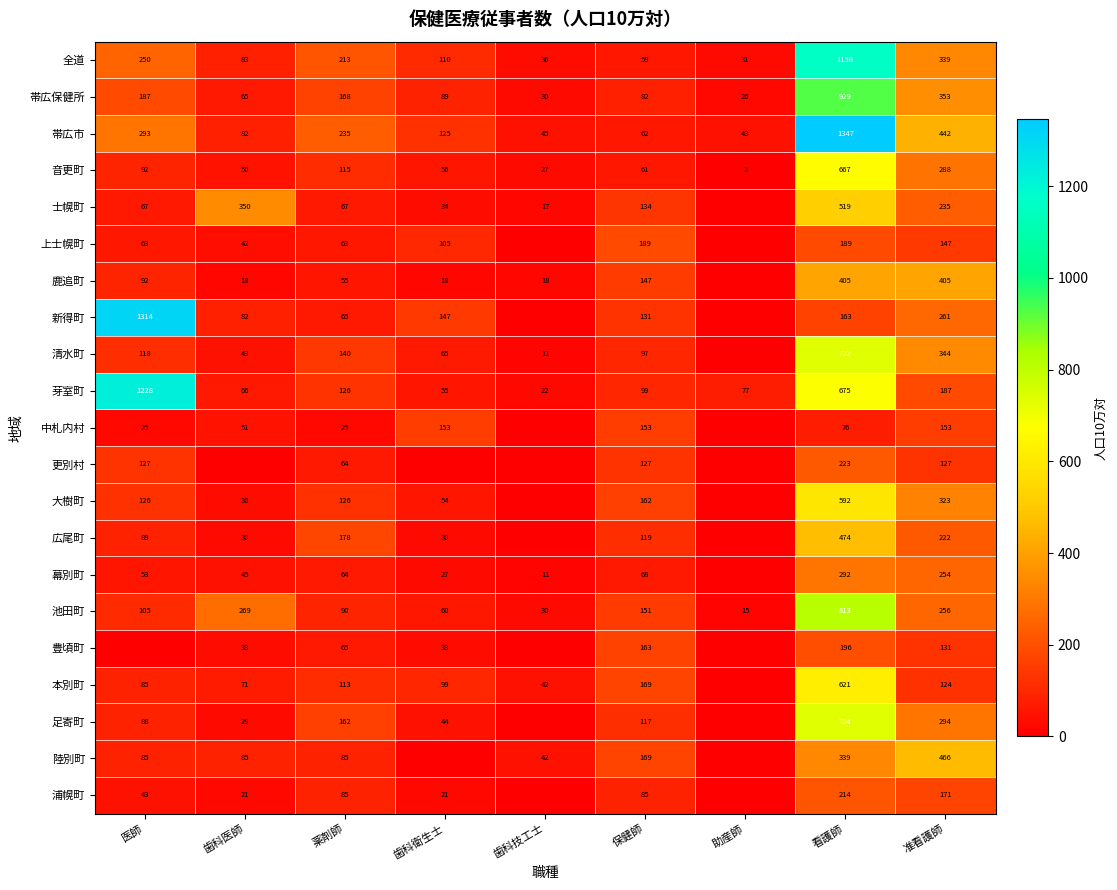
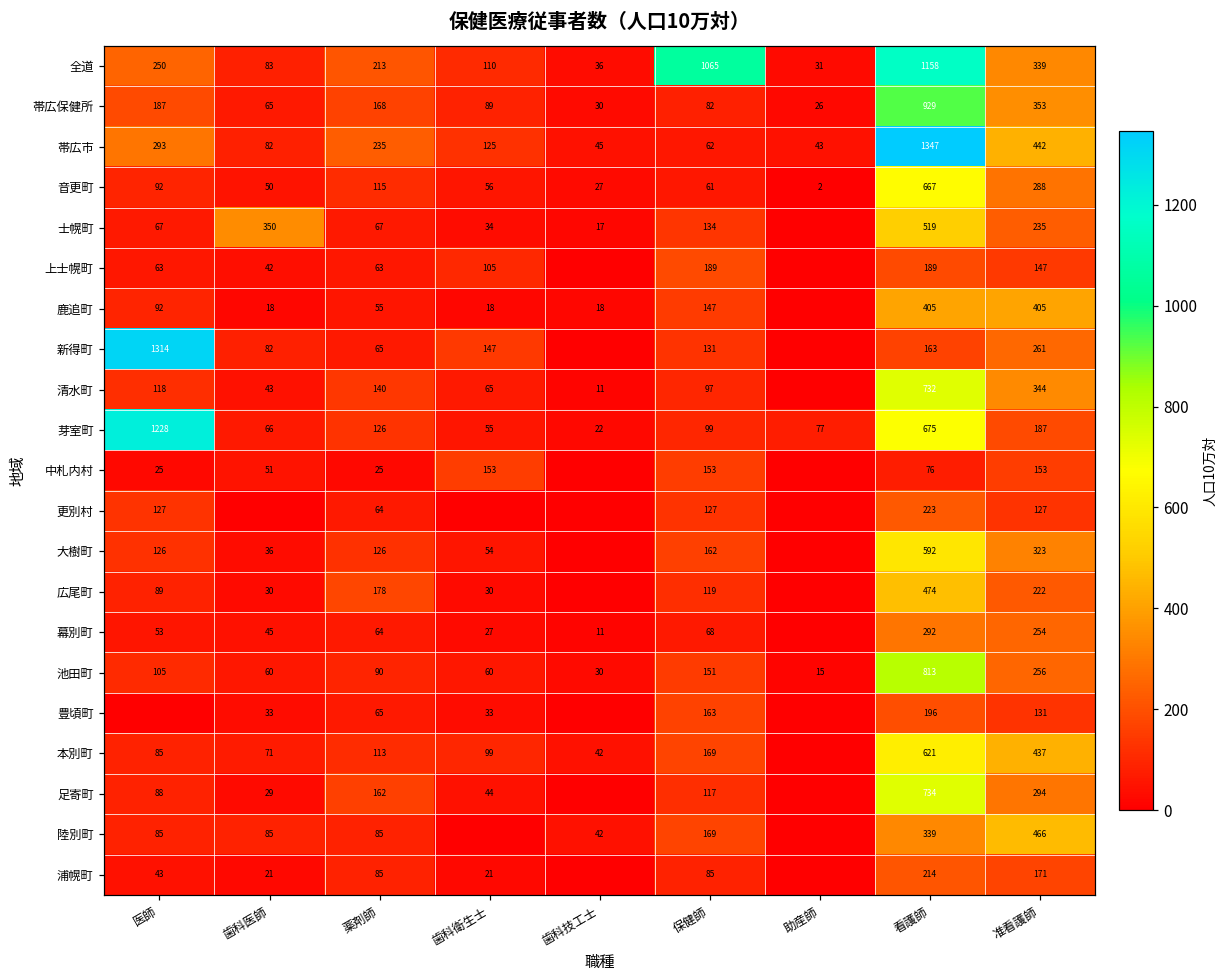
  {
    "全道": {
      "医師": 250,
      "歯科医師": 83,
      "薬剤師": 213,
      "歯科衛生士": 110,
      "歯科技工士": 36,
-     "保健師": 59,
+     "保健師": 1065,
      "助産師": 31,
      "看護師": 1158,
      "准看護師": 339
    },
    "帯広保健所": {
      "医師": 187,
      "歯科医師": 65,
      "薬剤師": 168,
      "歯科衛生士": 89,
      "歯科技工士": 30,
      "保健師": 82,
      "助産師": 26,
      "看護師": 929,
      "准看護師": 353
    },
    "帯広市": {
      "医師": 293,
      "歯科医師": 82,
      "薬剤師": 235,
      "歯科衛生士": 125,
      "歯科技工士": 45,
      "保健師": 62,
      "助産師": 43,
      "看護師": 1347,
      "准看護師": 442
    },
    "音更町": {
      "医師": 92,
      "歯科医師": 50,
      "薬剤師": 115,
      "歯科衛生士": 56,
      "歯科技工士": 27,
      "保健師": 61,
      "助産師": 2,
      "看護師": 667,
      "准看護師": 288
    },
    "士幌町": {
      "医師": 67,
      "歯科医師": 350,
      "薬剤師": 67,
      "歯科衛生士": 34,
      "歯科技工士": 17,
      "保健師": 134,
      "看護師": 519,
      "准看護師": 235
    },
    "上士幌町": {
      "医師": 63,
      "歯科医師": 42,
      "薬剤師": 63,
      "歯科衛生士": 105,
      "保健師": 189,
      "看護師": 189,
      "准看護師": 147
    },
    "鹿追町": {
      "医師": 92,
      "歯科医師": 18,
      "薬剤師": 55,
      "歯科衛生士": 18,
      "歯科技工士": 18,
      "保健師": 147,
      "看護師": 405,
      "准看護師": 405
    },
    "新得町": {
      "医師": 1314,
      "歯科医師": 82,
      "薬剤師": 65,
      "歯科衛生士": 147,
      "保健師": 131,
      "看護師": 163,
      "准看護師": 261
    },
    "清水町": {
      "医師": 118,
      "歯科医師": 43,
      "薬剤師": 140,
      "歯科衛生士": 65,
      "歯科技工士": 11,
      "保健師": 97,
      "看護師": 732,
      "准看護師": 344
    },
    "芽室町": {
      "医師": 1228,
      "歯科医師": 66,
      "薬剤師": 126,
      "歯科衛生士": 55,
      "歯科技工士": 22,
      "保健師": 99,
      "助産師": 77,
      "看護師": 675,
      "准看護師": 187
    },
    "中札内村": {
      "医師": 25,
      "歯科医師": 51,
      "薬剤師": 25,
      "歯科衛生士": 153,
      "保健師": 153,
      "看護師": 76,
      "准看護師": 153
    },
    "更別村": {
      "医師": 127,
      "薬剤師": 64,
      "保健師": 127,
      "看護師": 223,
      "准看護師": 127
    },
    "大樹町": {
      "医師": 126,
      "歯科医師": 36,
      "薬剤師": 126,
      "歯科衛生士": 54,
      "保健師": 162,
      "看護師": 592,
      "准看護師": 323
    },
    "広尾町": {
      "医師": 89,
      "歯科医師": 30,
      "薬剤師": 178,
      "歯科衛生士": 30,
      "保健師": 119,
      "看護師": 474,
      "准看護師": 222
    },
    "幕別町": {
      "医師": 53,
      "歯科医師": 45,
      "薬剤師": 64,
      "歯科衛生士": 27,
      "歯科技工士": 11,
      "保健師": 68,
      "看護師": 292,
      "准看護師": 254
    },
    "池田町": {
      "医師": 105,
-     "歯科医師": 269,
+     "歯科医師": 60,
      "薬剤師": 90,
      "歯科衛生士": 60,
      "歯科技工士": 30,
      "保健師": 151,
      "助産師": 15,
      "看護師": 813,
      "准看護師": 256
    },
    "豊頃町": {
      "歯科医師": 33,
      "薬剤師": 65,
      "歯科衛生士": 33,
      "保健師": 163,
      "看護師": 196,
      "准看護師": 131
    },
    "本別町": {
      "医師": 85,
      "歯科医師": 71,
      "薬剤師": 113,
      "歯科衛生士": 99,
      "歯科技工士": 42,
      "保健師": 169,
      "看護師": 621,
-     "准看護師": 124
+     "准看護師": 437
    },
    "足寄町": {
      "医師": 88,
      "歯科医師": 29,
      "薬剤師": 162,
      "歯科衛生士": 44,
      "保健師": 117,
      "看護師": 734,
      "准看護師": 294
    },
    "陸別町": {
      "医師": 85,
      "歯科医師": 85,
      "薬剤師": 85,
      "歯科技工士": 42,
      "保健師": 169,
      "看護師": 339,
      "准看護師": 466
    },
    "浦幌町": {
      "医師": 43,
      "歯科医師": 21,
      "薬剤師": 85,
      "歯科衛生士": 21,
      "保健師": 85,
      "看護師": 214,
      "准看護師": 171
    }
  }
